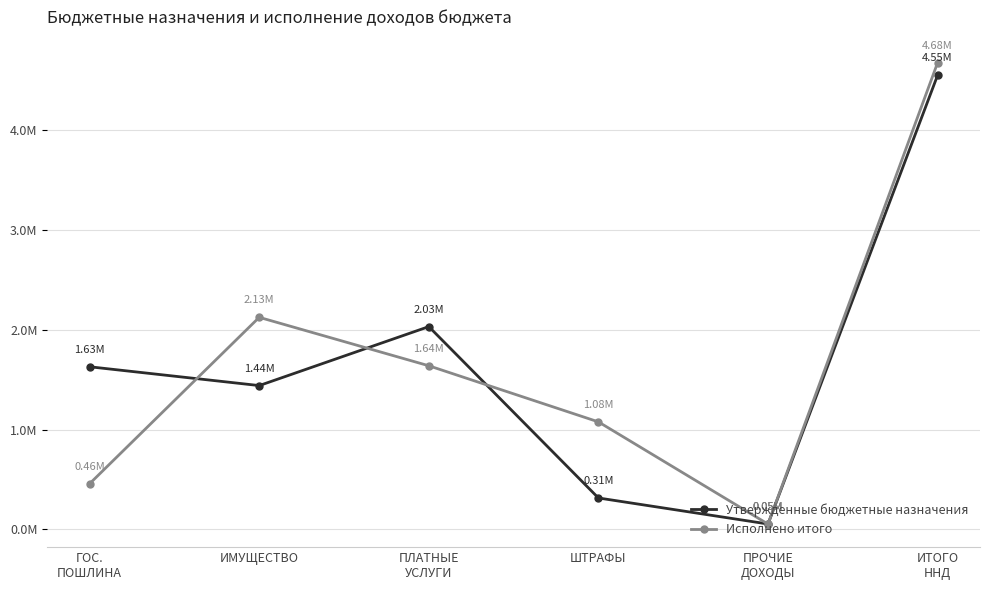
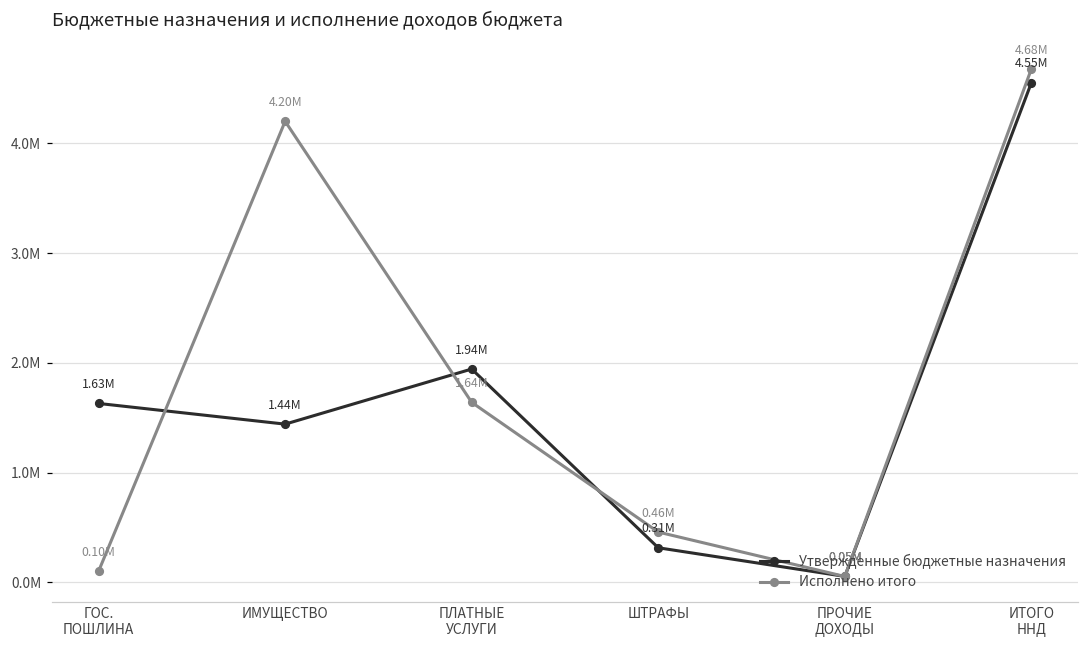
  {
    "Утвержденные бюджетные назначения": {
      "ГОС. ПОШЛИНА": "1.63M",
      "ИМУЩЕСТВО": "1.44M",
-     "ПЛАТНЫЕ УСЛУГИ": "2.03M"
+     "ПЛАТНЫЕ УСЛУГИ": "1.94M"
    },
    "Исполнено итого": {
-     "ГОС. ПОШЛИНА": "0.46M",
-     "ИМУЩЕСТВО": "2.13M",
+     "ГОС. ПОШЛИНА": "0.10M",
+     "ИМУЩЕСТВО": "4.20M",
      "ПЛАТНЫЕ УСЛУГИ": "1.64M",
-     "ШТРАФЫ": "1.08M",
+     "ШТРАФЫ": "0.46M",
      "ИТОГО ННД": "4.68M"
    }
  }
